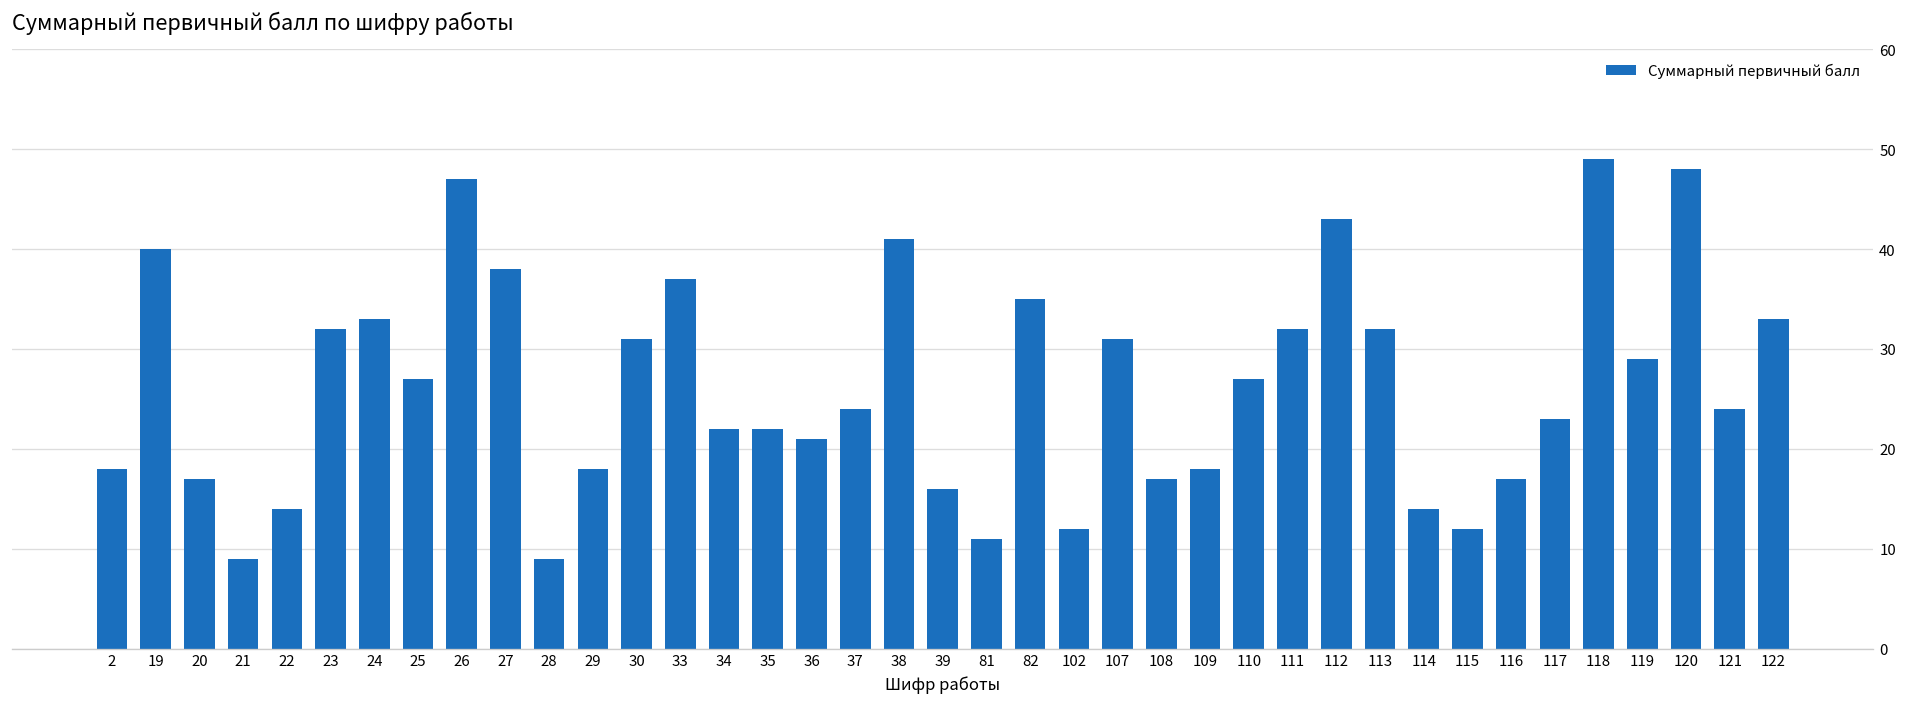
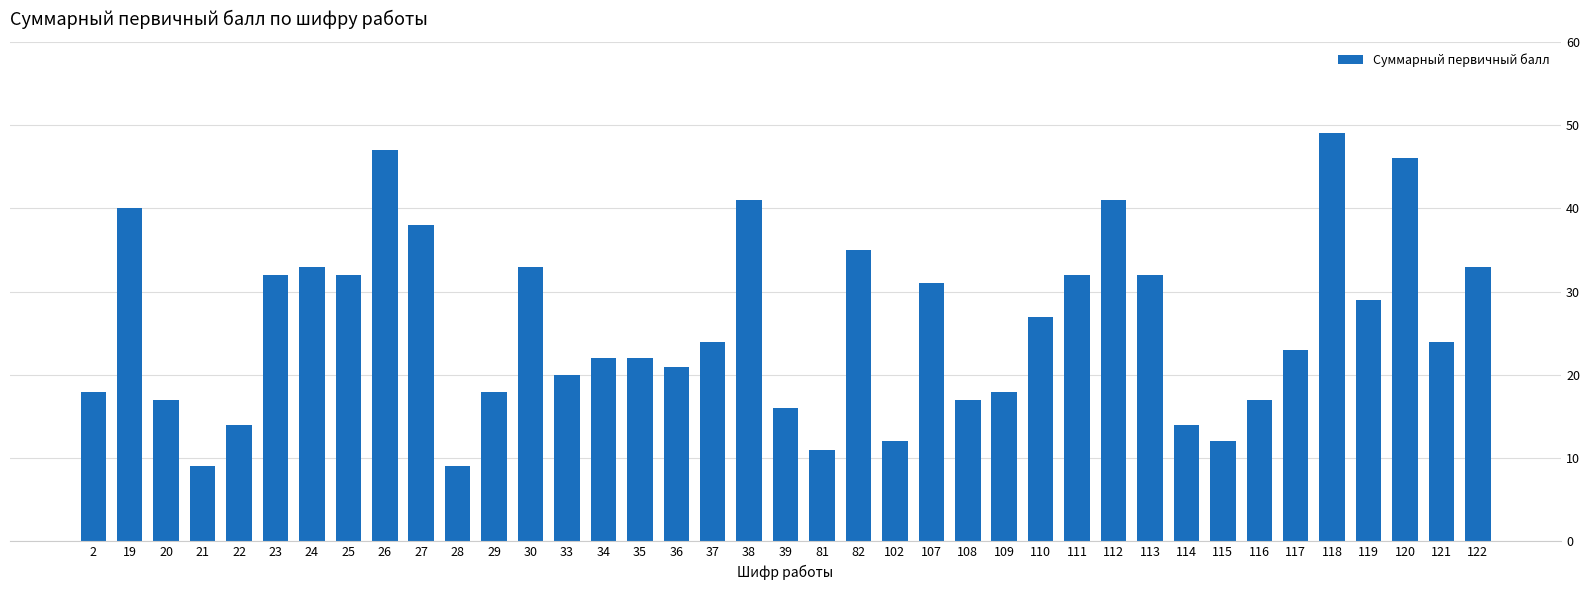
  {
    "2": 18,
    "19": 40,
    "20": 17,
    "21": 9,
    "22": 14,
    "23": 32,
    "24": 33,
-   "25": 27,
+   "25": 32,
    "26": 47,
    "27": 38,
    "28": 9,
    "29": 18,
-   "30": 31,
-   "33": 37,
+   "30": 33,
+   "33": 20,
    "34": 22,
    "35": 22,
    "36": 21,
    "37": 24,
    "38": 41,
    "39": 16,
    "81": 11,
    "82": 35,
    "102": 12,
    "107": 31,
    "108": 17,
    "109": 18,
    "110": 27,
    "111": 32,
-   "112": 43,
+   "112": 41,
    "113": 32,
    "114": 14,
    "115": 12,
    "116": 17,
    "117": 23,
    "118": 49,
    "119": 29,
-   "120": 48,
+   "120": 46,
    "121": 24,
    "122": 33
  }
